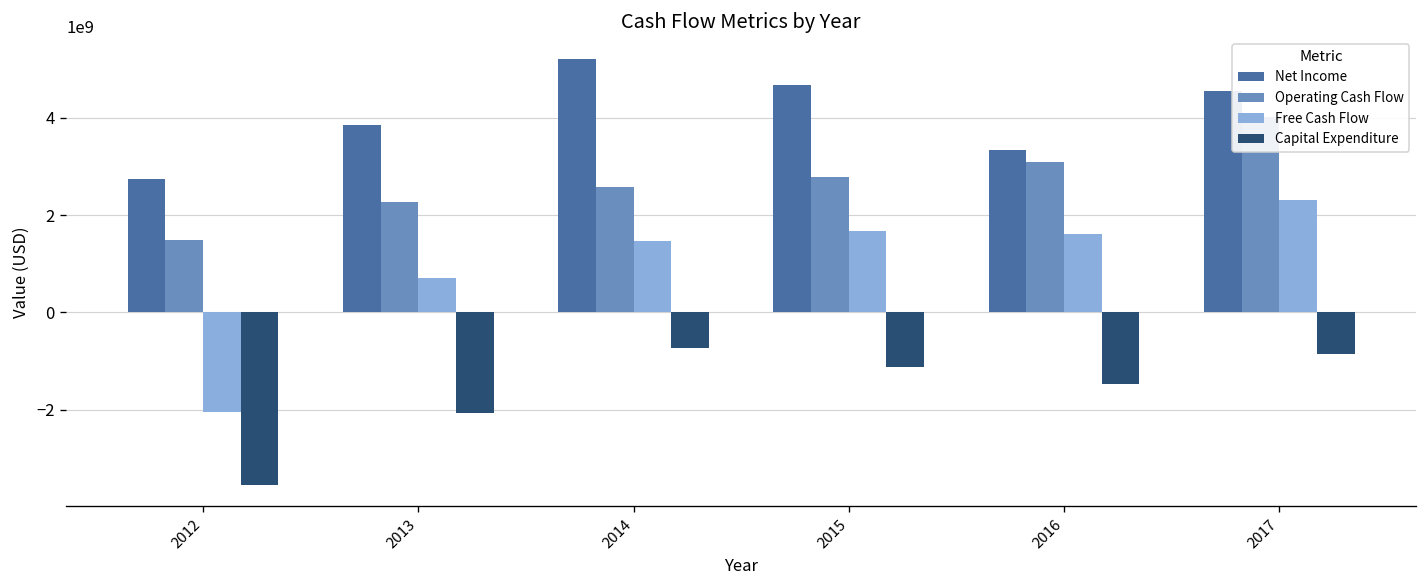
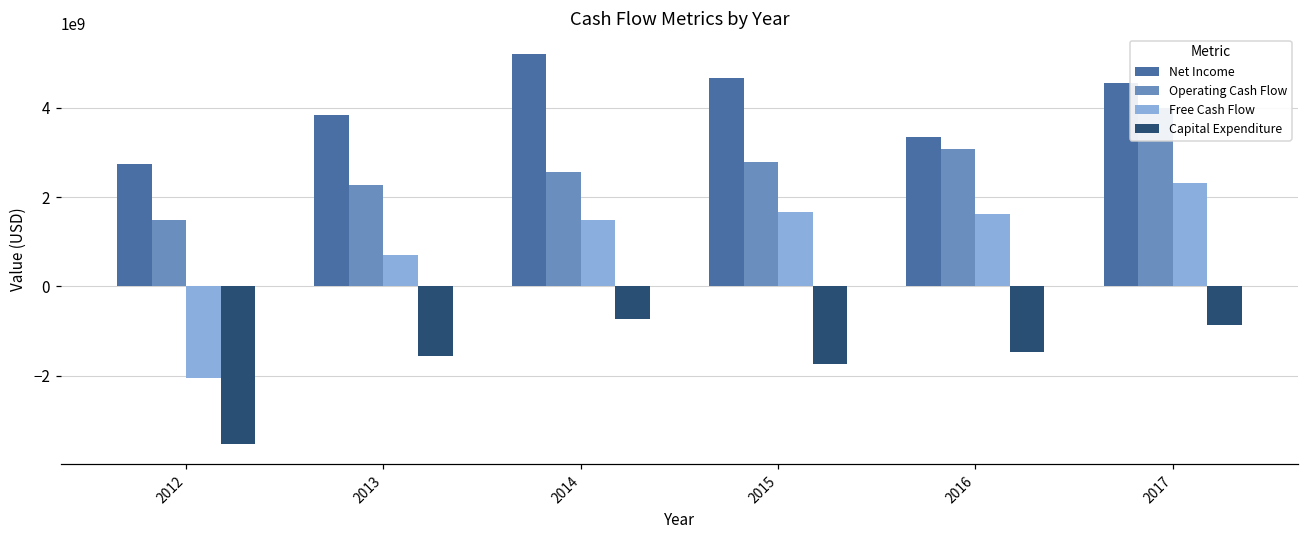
  {
    "Capital Expenditure": {
      "2012": -3500000000,
-     "2013": -2100000000,
+     "2013": -1600000000,
      "2014": -700000000,
-     "2015": -1100000000,
+     "2015": -1700000000,
      "2016": -1500000000,
      "2017": -900000000
    }
  }
